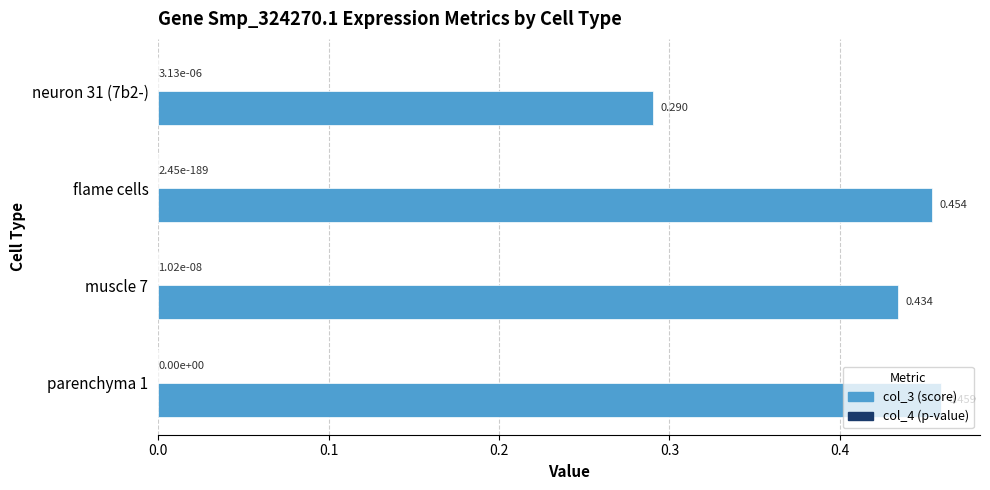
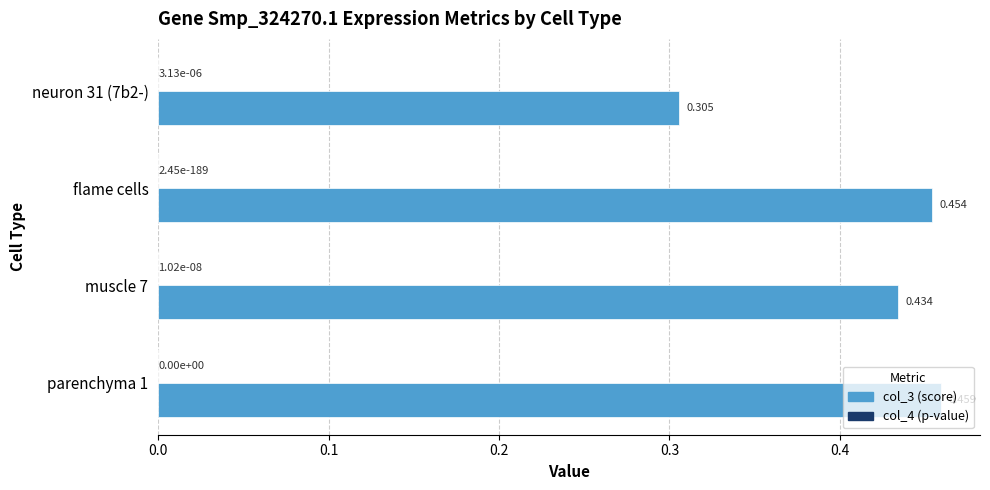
  {
    "col_3 (score)": {
-     "neuron 31 (7b2-)": "0.290",
+     "neuron 31 (7b2-)": "0.305",
      "flame cells": "0.454",
      "muscle 7": "0.434"
    },
    "col_4 (p-value)": {
      "neuron 31 (7b2-)": "3.13e-06",
      "flame cells": "2.45e-189",
      "muscle 7": "1.02e-08",
      "parenchyma 1": "0.00e+00"
    }
  }
